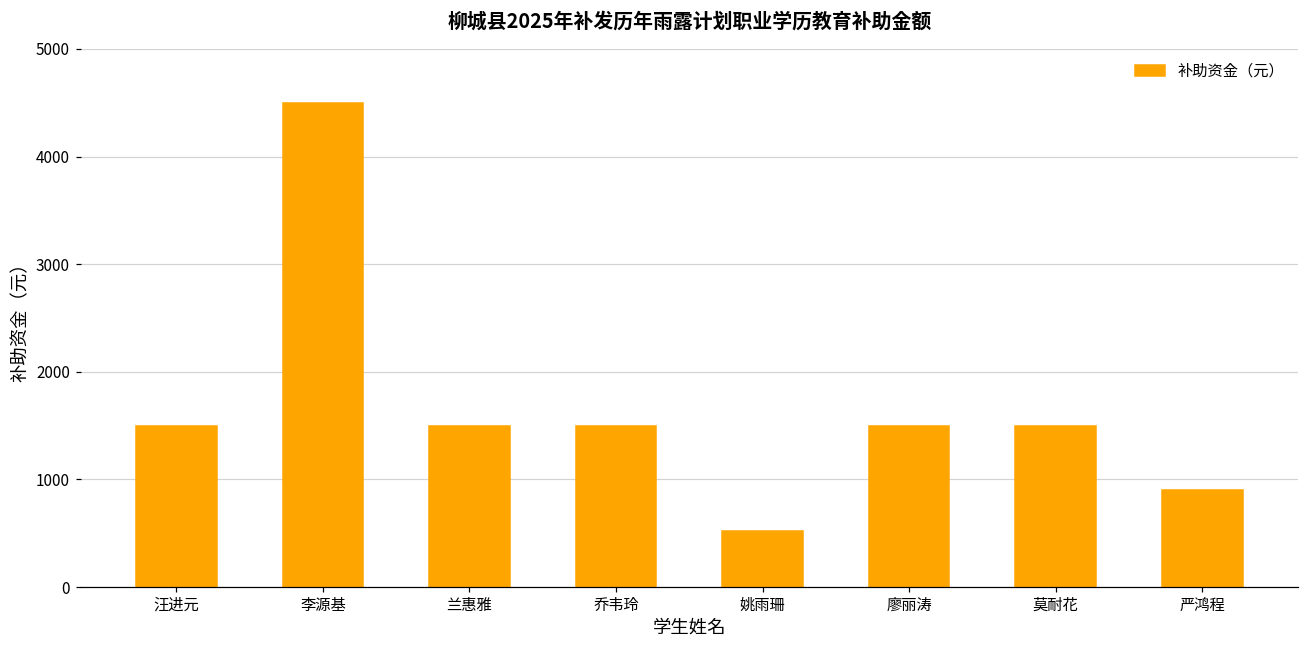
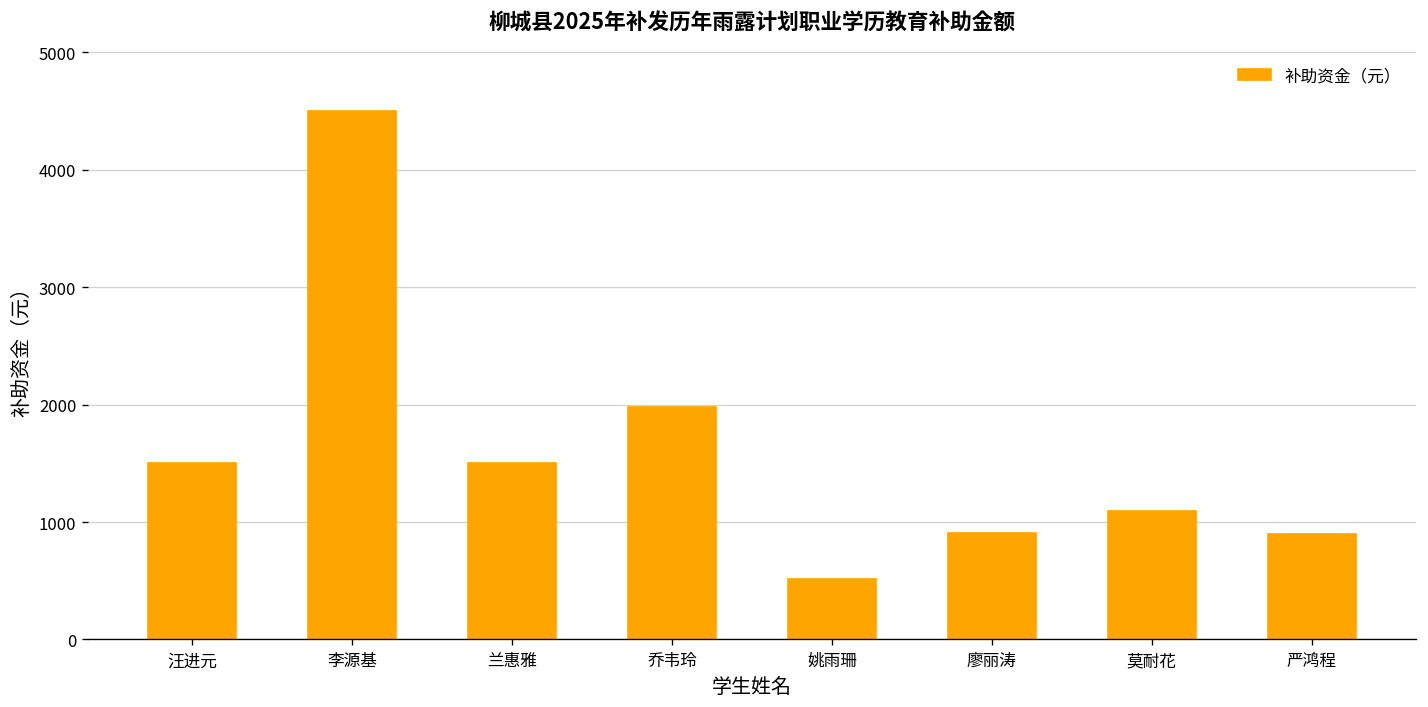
  {
    "汪进元": 1500,
    "李源基": 4500,
    "兰惠雅": 1500,
-   "乔韦玲": 1500,
+   "乔韦玲": 2000,
    "姚雨珊": 500,
-   "廖丽涛": 1500,
-   "莫耐花": 1500,
+   "廖丽涛": 900,
+   "莫耐花": 1100,
    "严鸿程": 900
  }
